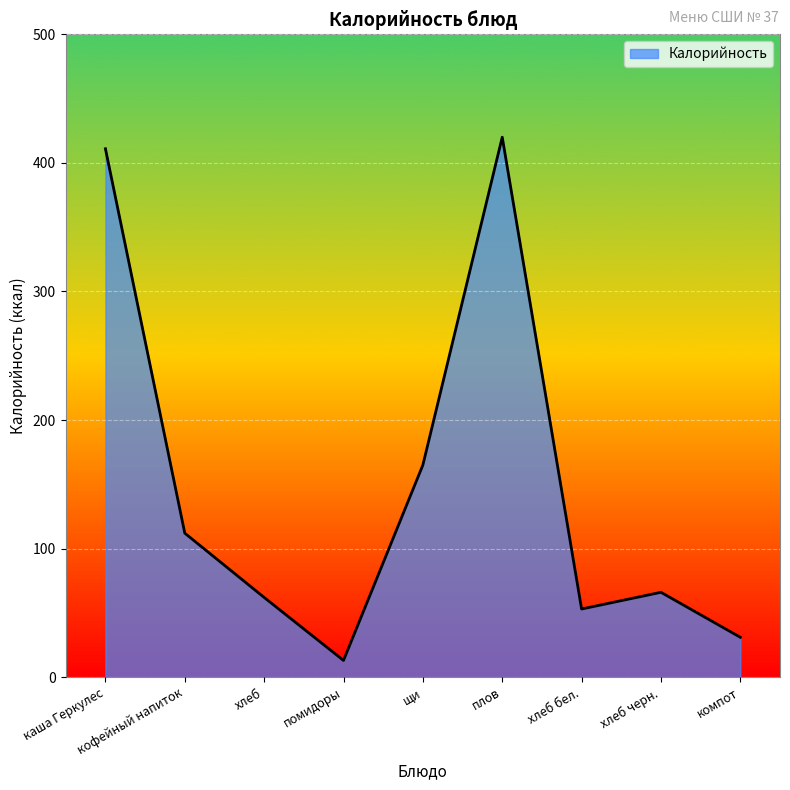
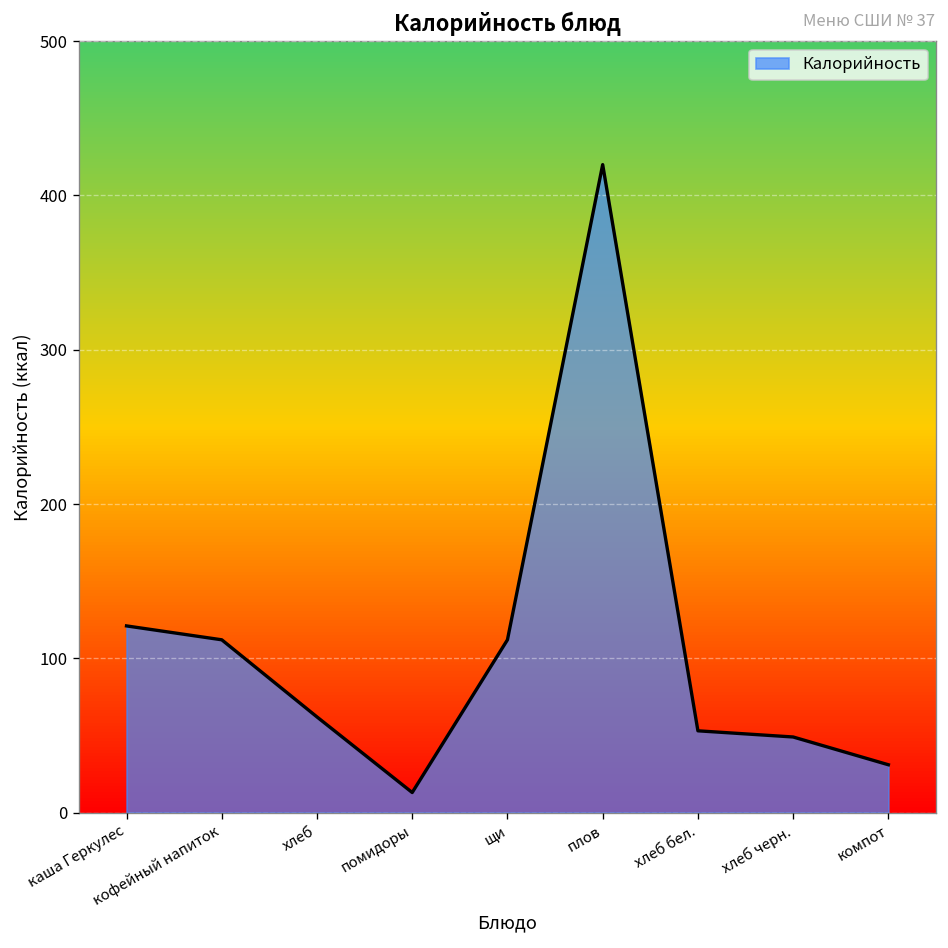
  {
-   "каша Геркулес": 411,
+   "каша Геркулес": 121,
    "кофейный напиток": 112,
    "хлеб": 62,
    "помидоры": 13,
-   "щи": 165,
+   "щи": 112,
    "плов": 420,
    "хлеб бел.": 53,
-   "хлеб черн.": 66,
+   "хлеб черн.": 49,
    "компот": 31
  }
